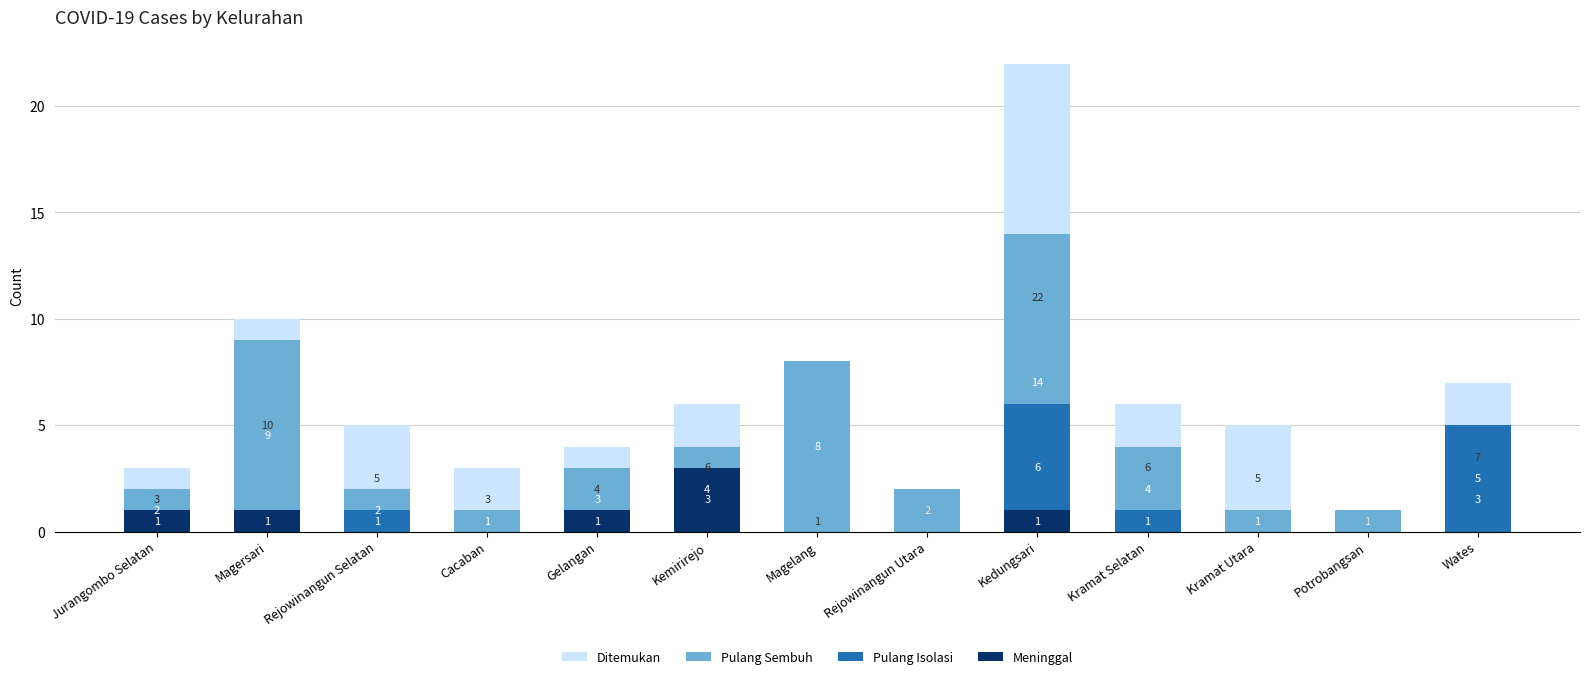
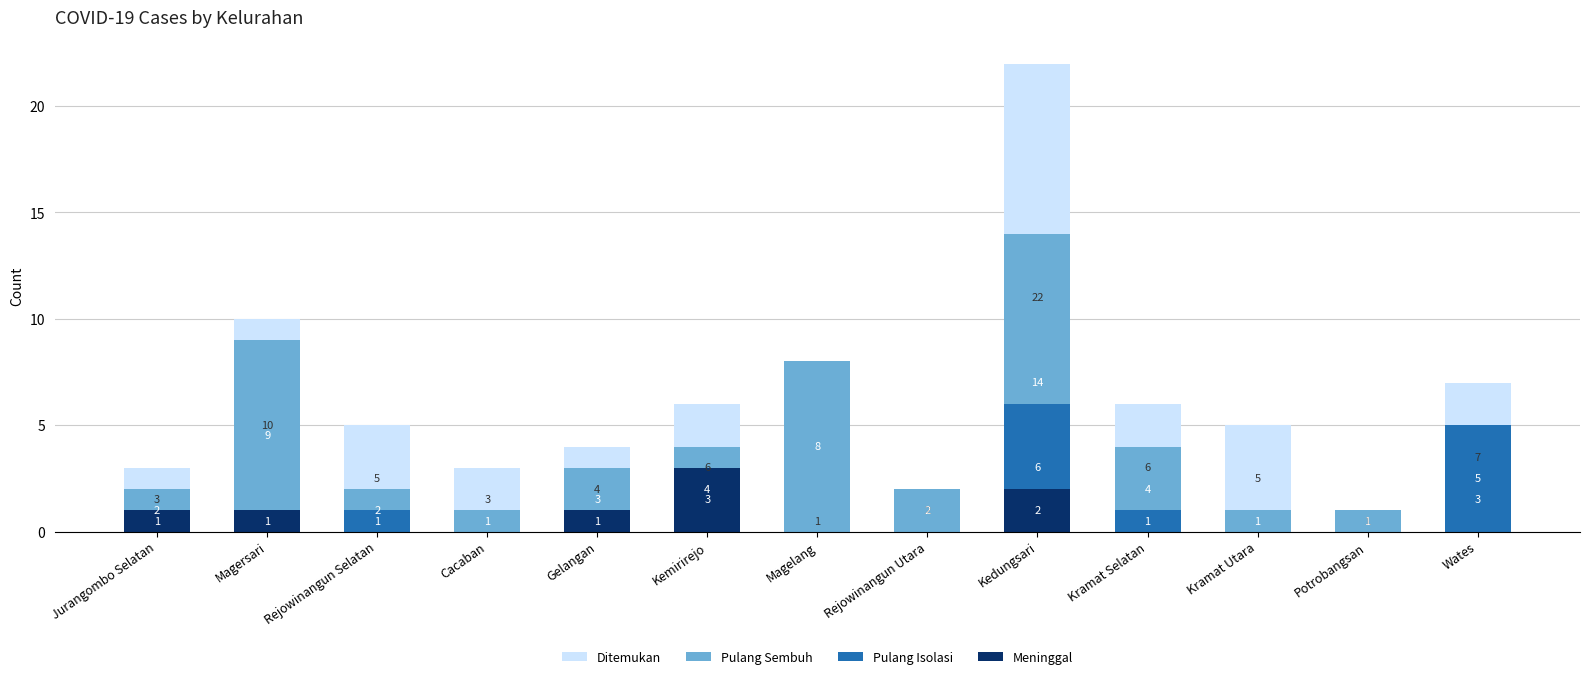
  {
    "Ditemukan": {
      "Rejowinangun Selatan": 5,
      "Cacaban": 3,
      "Kramat Utara": 5
    },
    "Pulang Sembuh": {
      "Magelang": 8
    },
    "Pulang Isolasi": {
      "Jurangombo Selatan": 0.0,
      "Magersari": 0.0,
      "Cacaban": 0.0,
      "Gelangan": 0.0,
      "Kemirirejo": 0.0,
      "Magelang": 0.0,
      "Rejowinangun Utara": 0.0,
      "Kramat Utara": 0.0,
      "Potrobangsan": 0.0
    },
    "Meninggal": {
-     "Kedungsari": 1
+     "Kedungsari": 2
    }
  }
